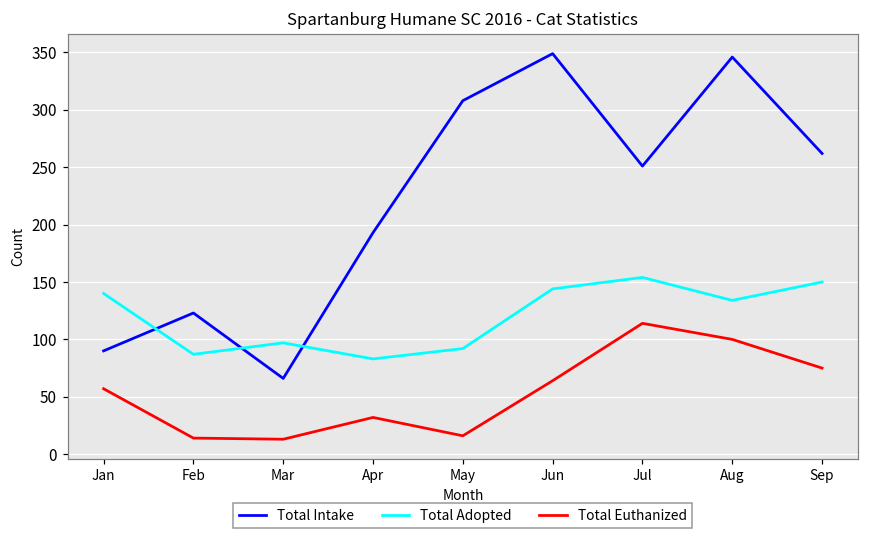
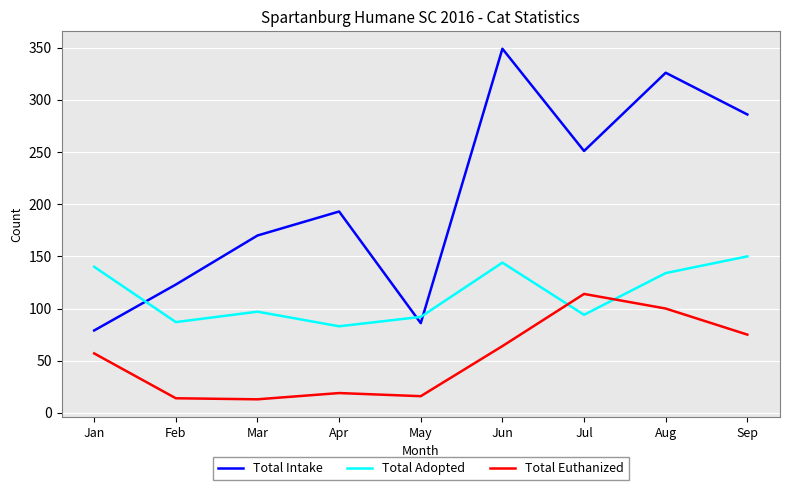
  {
    "Total Intake": {
-     "Jan": 90,
+     "Jan": 79,
      "Feb": 123,
-     "Mar": 66,
+     "Mar": 170,
      "Apr": 193,
-     "May": 308,
+     "May": 86,
      "Jun": 349,
      "Jul": 251,
-     "Aug": 346,
-     "Sep": 262
+     "Aug": 326,
+     "Sep": 286
    },
    "Total Adopted": {
      "Jan": 140,
      "Feb": 87,
      "Mar": 97,
      "Apr": 83,
      "May": 92,
      "Jun": 144,
-     "Jul": 154,
+     "Jul": 94,
      "Aug": 134,
      "Sep": 150
    },
    "Total Euthanized": {
      "Jan": 57,
      "Feb": 14,
      "Mar": 13,
-     "Apr": 32,
+     "Apr": 19,
      "May": 16,
      "Jun": 64,
      "Jul": 114,
      "Aug": 100,
      "Sep": 75
    }
  }
